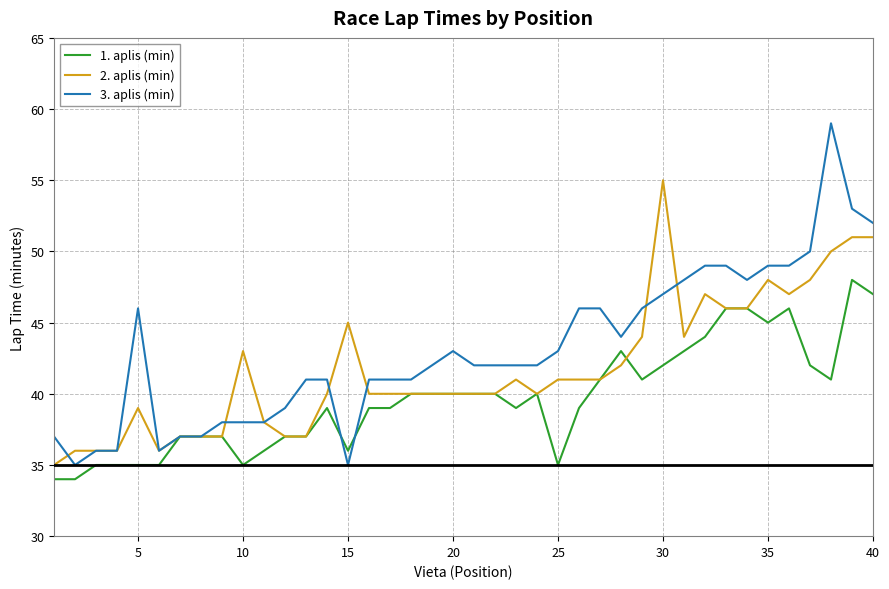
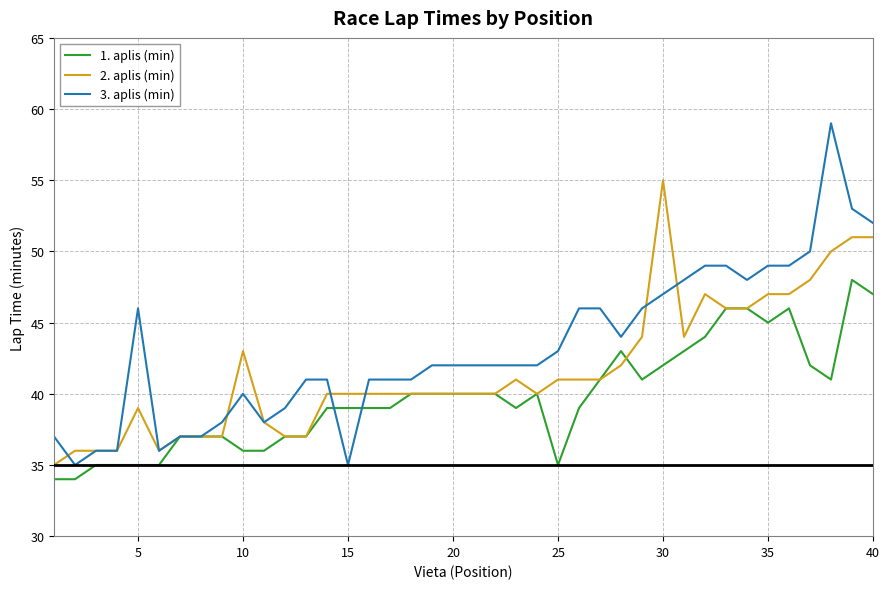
  {
    "1. aplis (min)": {
      "5": 35,
-     "10": 35,
-     "15": 36,
+     "10": 36,
+     "15": 39,
      "25": 35,
      "30": 42,
      "35": 45,
      "40": 47
    },
    "2. aplis (min)": {
      "5": 39,
      "10": 43,
-     "15": 45,
+     "15": 40,
      "25": 41,
      "30": 55,
-     "35": 48,
+     "35": 47,
      "40": 51
    },
    "3. aplis (min)": {
      "5": 46,
-     "10": 38,
+     "10": 40,
      "15": 35,
-     "20": 43,
+     "20": 42,
      "25": 43,
      "30": 47,
      "35": 49,
      "40": 52
    }
  }
